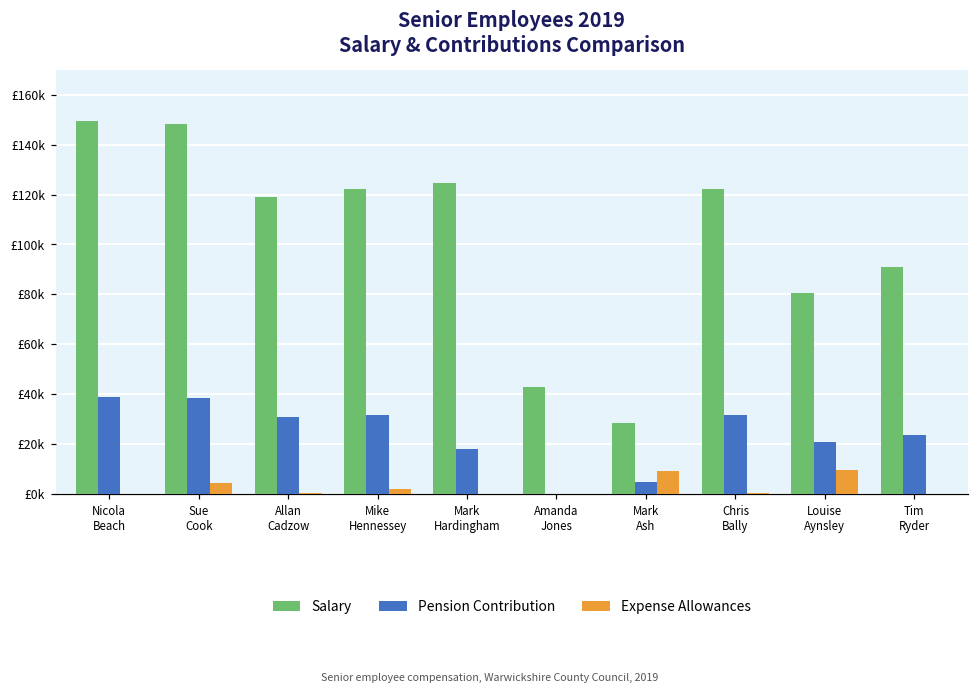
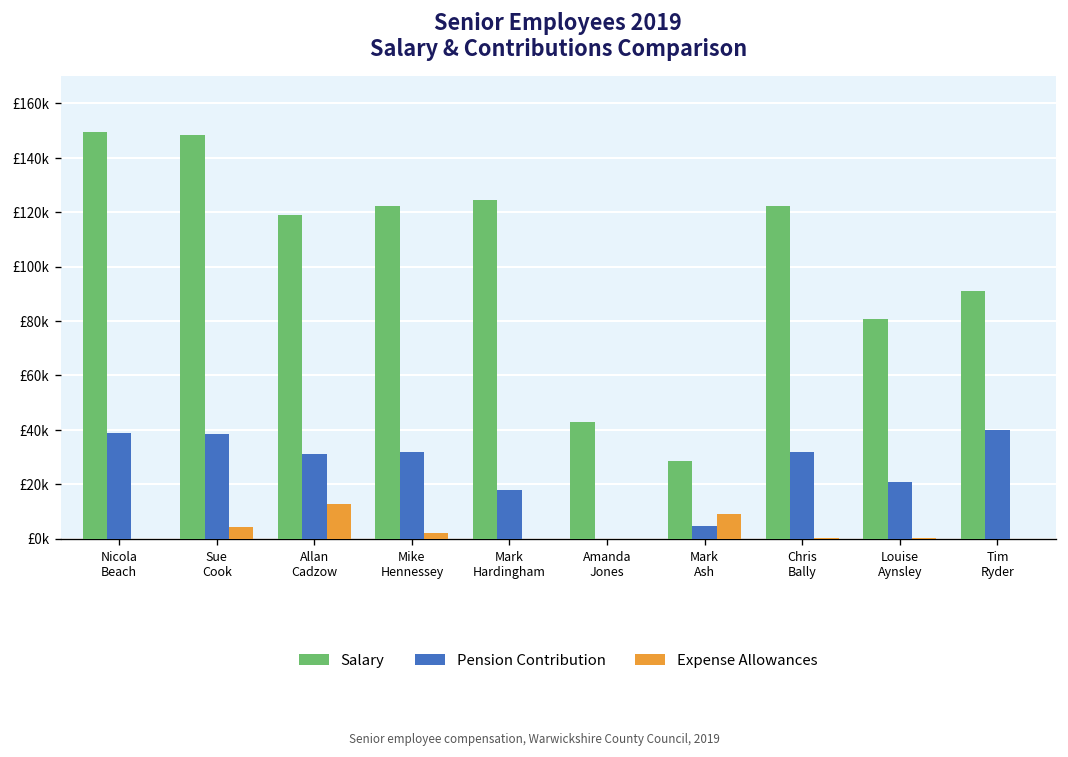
  {
    "Salary": {
      "Nicola Beach": "£150000",
      "Sue Cook": "£148000",
      "Allan Cadzow": "£119000",
      "Mike Hennessey": "£122000",
      "Mark Hardingham": "£125000",
      "Amanda Jones": "£43000",
      "Mark Ash": "£28000",
      "Chris Bally": "£122000",
      "Louise Aynsley": "£81000",
      "Tim Ryder": "£91000"
    },
    "Pension Contribution": {
      "Nicola Beach": "£39000",
      "Sue Cook": "£39000",
      "Allan Cadzow": "£31000",
      "Mike Hennessey": "£32000",
      "Mark Hardingham": "£18000",
      "Amanda Jones": "£0",
      "Mark Ash": "£5000",
      "Chris Bally": "£32000",
      "Louise Aynsley": "£21000",
-     "Tim Ryder": "£24000"
+     "Tim Ryder": "£40000"
    },
    "Expense Allowances": {
      "Sue Cook": "£4000",
-     "Allan Cadzow": "£0",
+     "Allan Cadzow": "£13000",
      "Mike Hennessey": "£2000",
      "Amanda Jones": "£0",
      "Mark Ash": "£9000",
-     "Louise Aynsley": "£9000",
+     "Louise Aynsley": "£0",
      "Tim Ryder": "£0"
    }
  }
